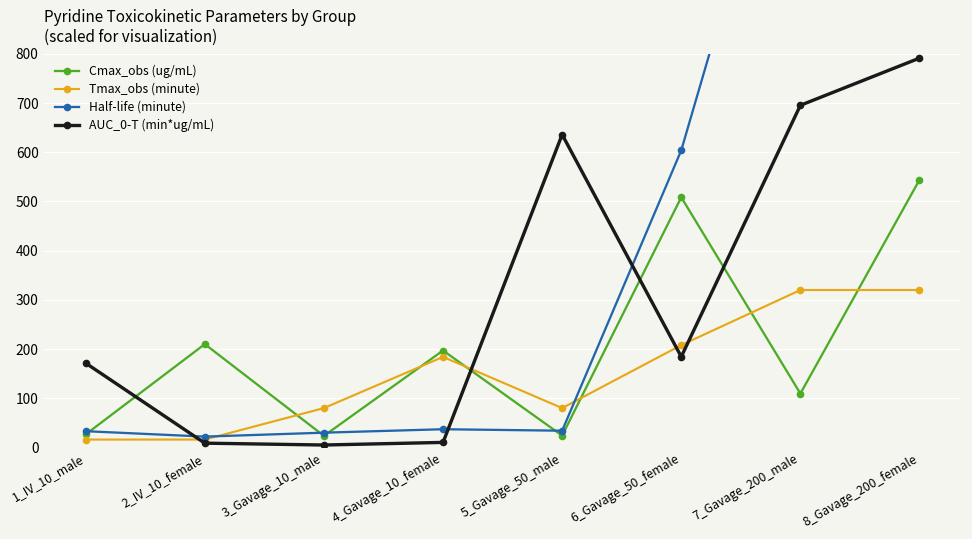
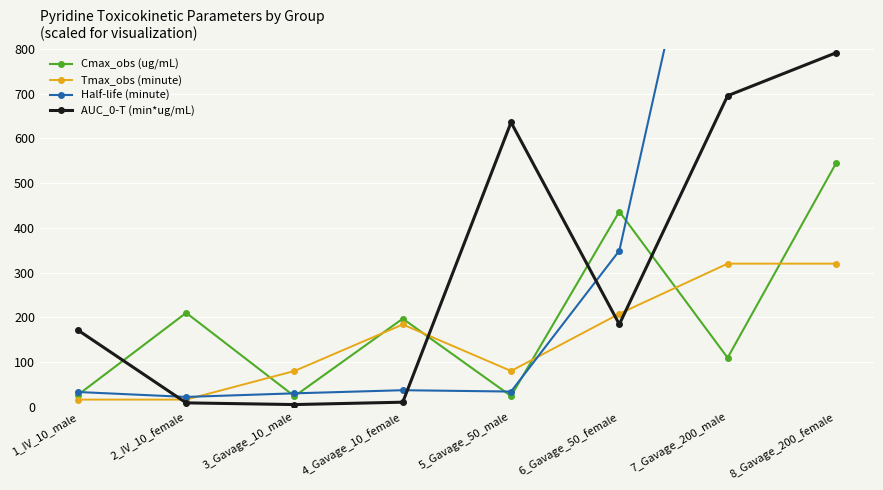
  {
    "Cmax_obs (ug/mL)": {
      "1_IV_10_male": 30,
      "2_IV_10_female": 210,
      "3_Gavage_10_male": 20,
      "4_Gavage_10_female": 200,
      "5_Gavage_50_male": 20,
-     "6_Gavage_50_female": 510,
+     "6_Gavage_50_female": 440,
      "7_Gavage_200_male": 110,
      "8_Gavage_200_female": 540
    },
    "Tmax_obs (minute)": {
      "1_IV_10_male": 20,
      "2_IV_10_female": 20,
      "3_Gavage_10_male": 80,
      "4_Gavage_10_female": 180,
      "5_Gavage_50_male": 80,
      "6_Gavage_50_female": 210,
      "7_Gavage_200_male": 320,
      "8_Gavage_200_female": 320
    },
    "Half-life (minute)": {
      "1_IV_10_male": 30,
      "2_IV_10_female": 20,
      "3_Gavage_10_male": 30,
      "4_Gavage_10_female": 40,
      "5_Gavage_50_male": 30,
-     "6_Gavage_50_female": 600
+     "6_Gavage_50_female": 350
    },
    "AUC_0-T (min*ug/mL)": {
      "1_IV_10_male": 170,
      "2_IV_10_female": 10,
      "3_Gavage_10_male": 0,
      "4_Gavage_10_female": 10,
      "5_Gavage_50_male": 640,
      "6_Gavage_50_female": 180,
      "7_Gavage_200_male": 700,
      "8_Gavage_200_female": 790
    }
  }
